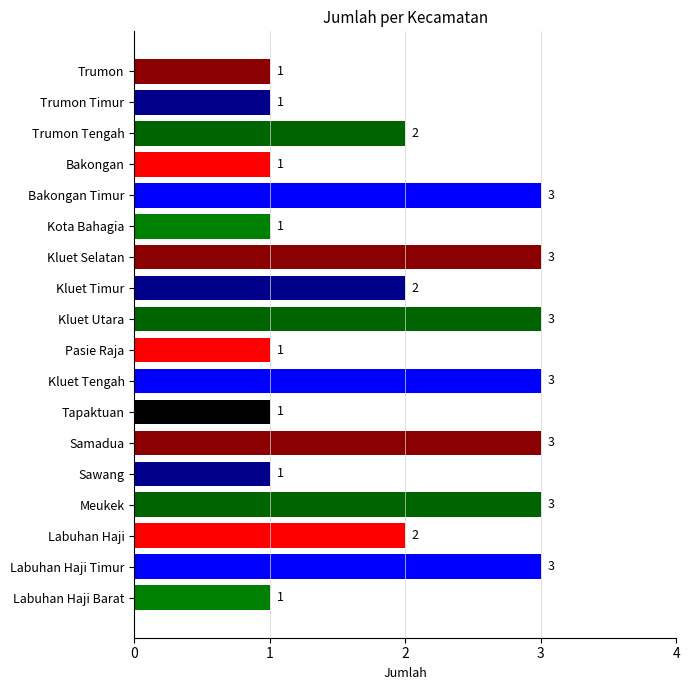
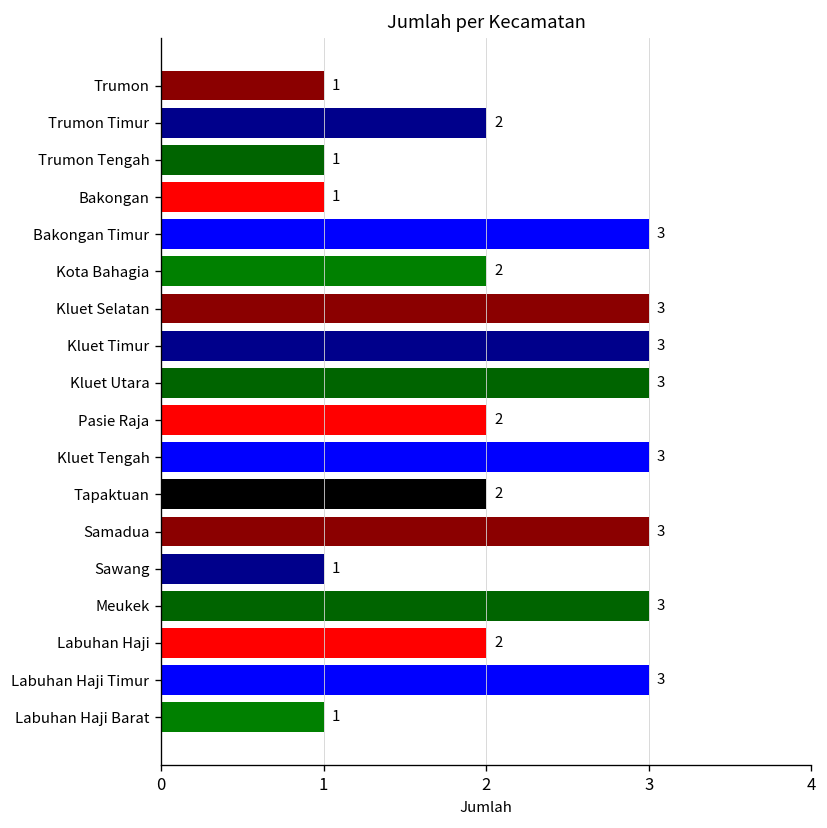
  {
    "Trumon": 1,
-   "Trumon Timur": 1,
-   "Trumon Tengah": 2,
+   "Trumon Timur": 2,
+   "Trumon Tengah": 1,
    "Bakongan": 1,
    "Bakongan Timur": 3,
-   "Kota Bahagia": 1,
+   "Kota Bahagia": 2,
    "Kluet Selatan": 3,
-   "Kluet Timur": 2,
+   "Kluet Timur": 3,
    "Kluet Utara": 3,
-   "Pasie Raja": 1,
+   "Pasie Raja": 2,
    "Kluet Tengah": 3,
-   "Tapaktuan": 1,
+   "Tapaktuan": 2,
    "Samadua": 3,
    "Sawang": 1,
    "Meukek": 3,
    "Labuhan Haji": 2,
    "Labuhan Haji Timur": 3,
    "Labuhan Haji Barat": 1
  }
